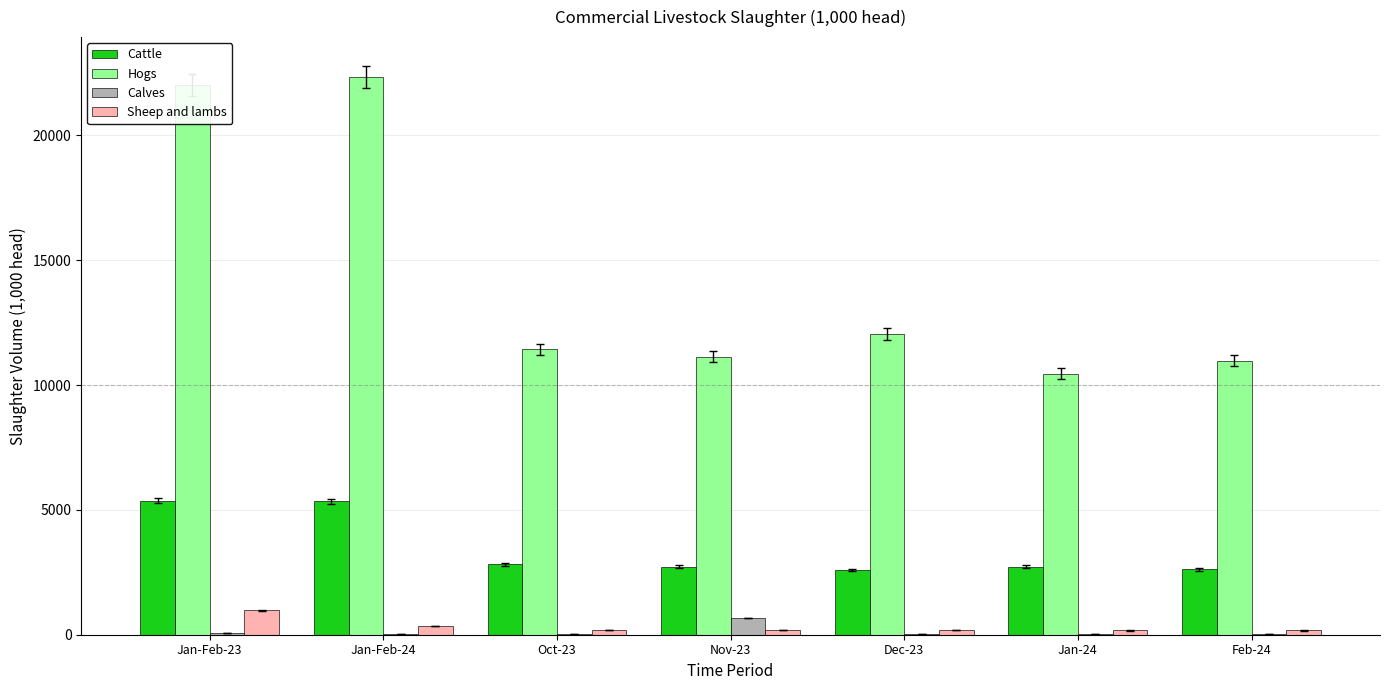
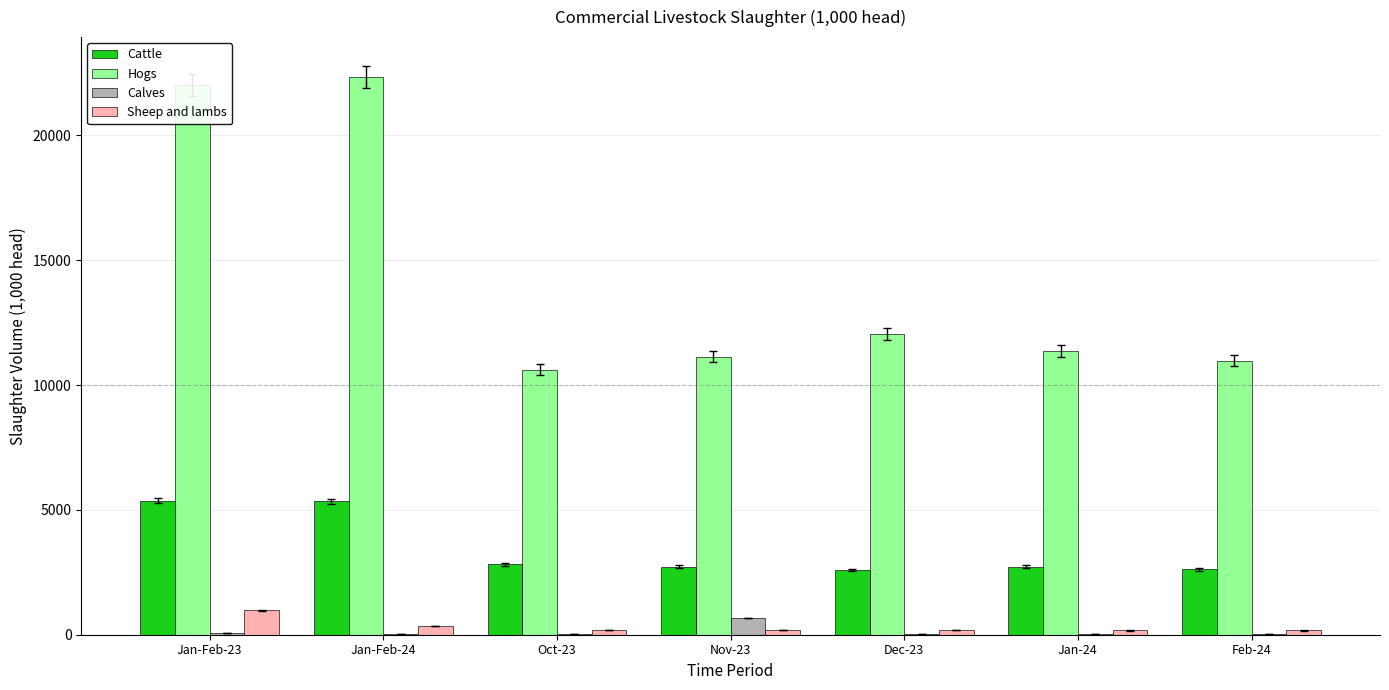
  {
    "Cattle": {
      "Jan-Feb-23": 5400,
      "Jan-Feb-24": 5300,
      "Oct-23": 2800,
      "Nov-23": 2700,
      "Dec-23": 2600,
      "Jan-24": 2700,
      "Feb-24": 2600
    },
    "Hogs": {
      "Jan-Feb-24": 22400,
-     "Oct-23": 11400,
+     "Oct-23": 10600,
      "Nov-23": 11100,
      "Dec-23": 12100,
-     "Jan-24": 10500,
+     "Jan-24": 11400,
      "Feb-24": 11000
    },
    "Calves": {
      "Nov-23": 700
    },
    "Sheep and lambs": {
      "Jan-Feb-23": 1000,
      "Jan-Feb-24": 300,
      "Oct-23": 200,
      "Nov-23": 200,
      "Dec-23": 200,
      "Jan-24": 200,
      "Feb-24": 200
    }
  }
